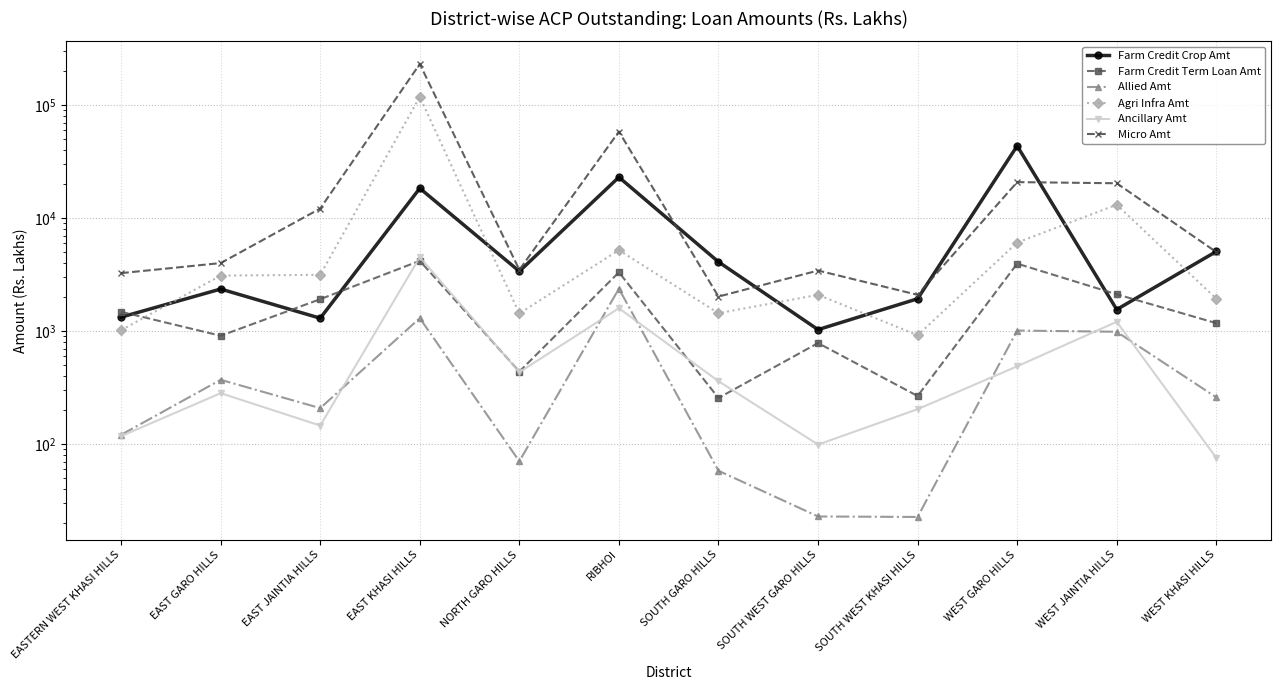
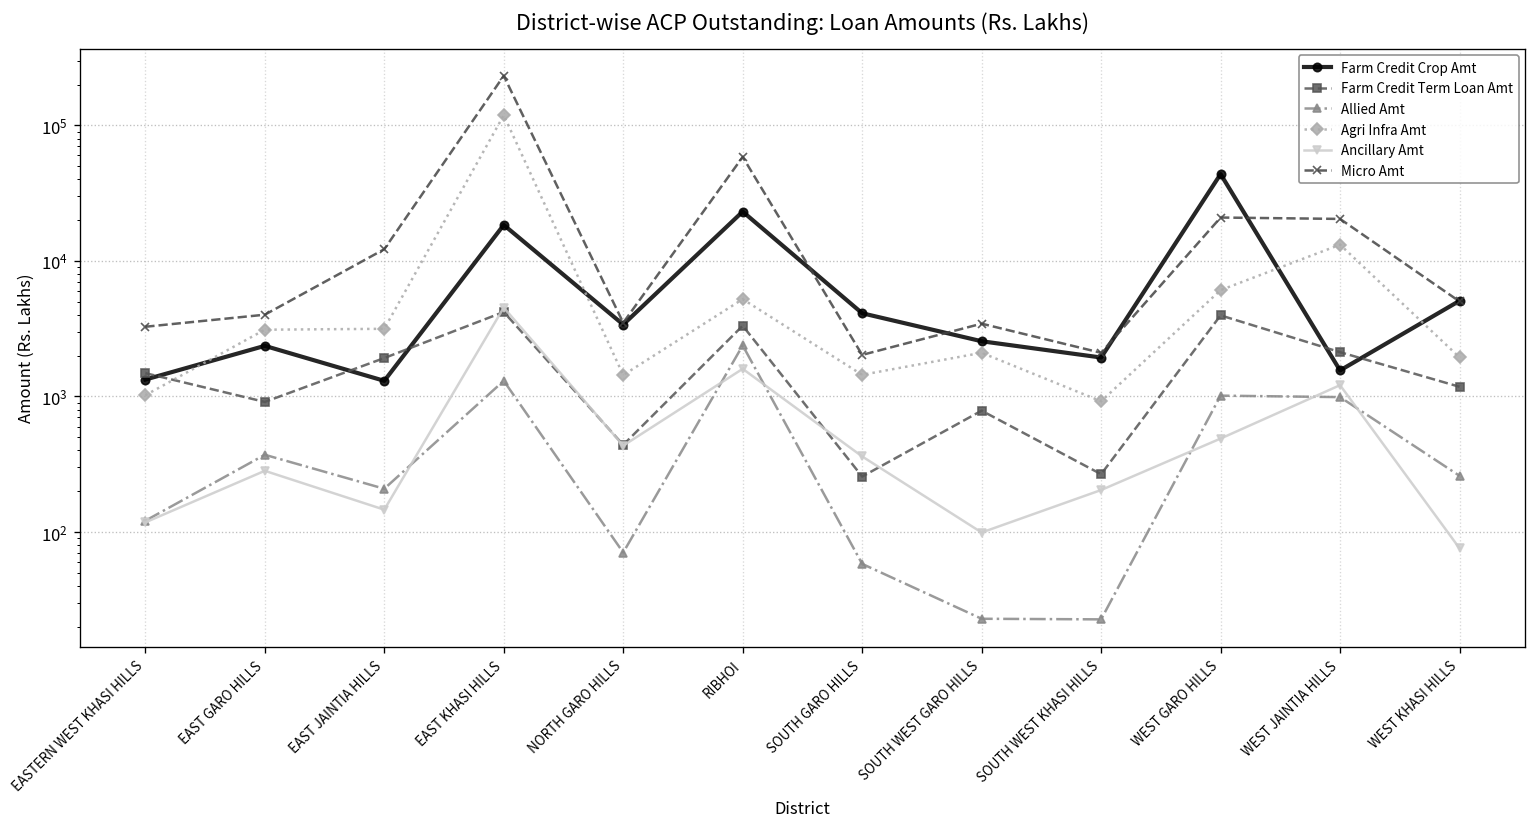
  {
    "Farm Credit Crop Amt": {
      "EASTERN WEST KHASI HILLS": 1300,
      "EAST GARO HILLS": 2400,
      "EAST JAINTIA HILLS": 1300,
      "EAST KHASI HILLS": 18000,
      "RIBHOI": 23000,
      "SOUTH GARO HILLS": 4100,
-     "SOUTH WEST GARO HILLS": 1000,
+     "SOUTH WEST GARO HILLS": 2600,
      "SOUTH WEST KHASI HILLS": 1900,
      "WEST GARO HILLS": 44000,
      "WEST JAINTIA HILLS": 1600
    }
  }
